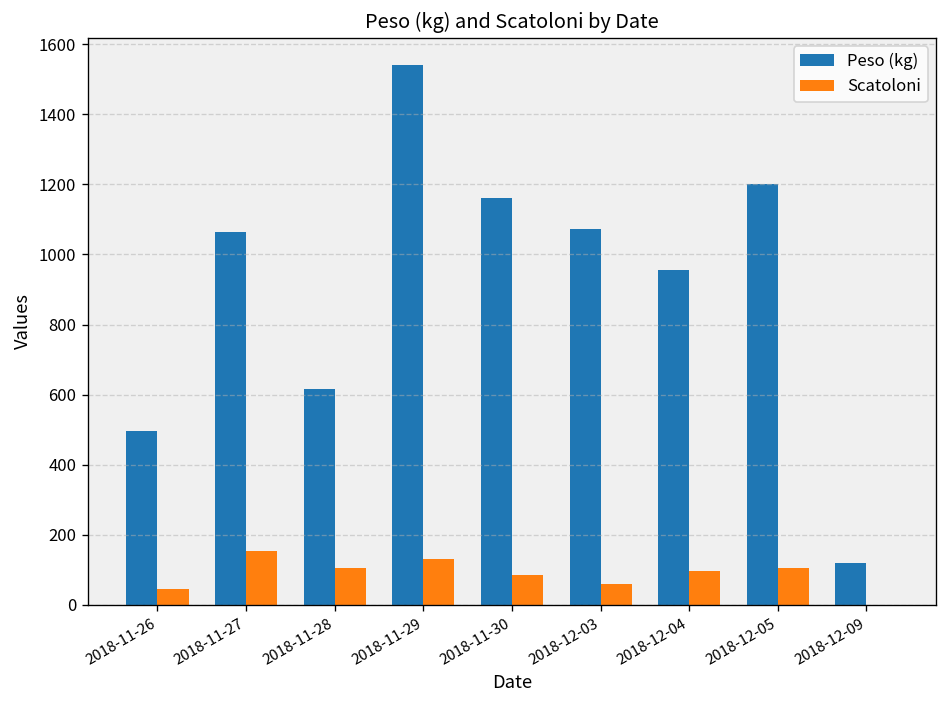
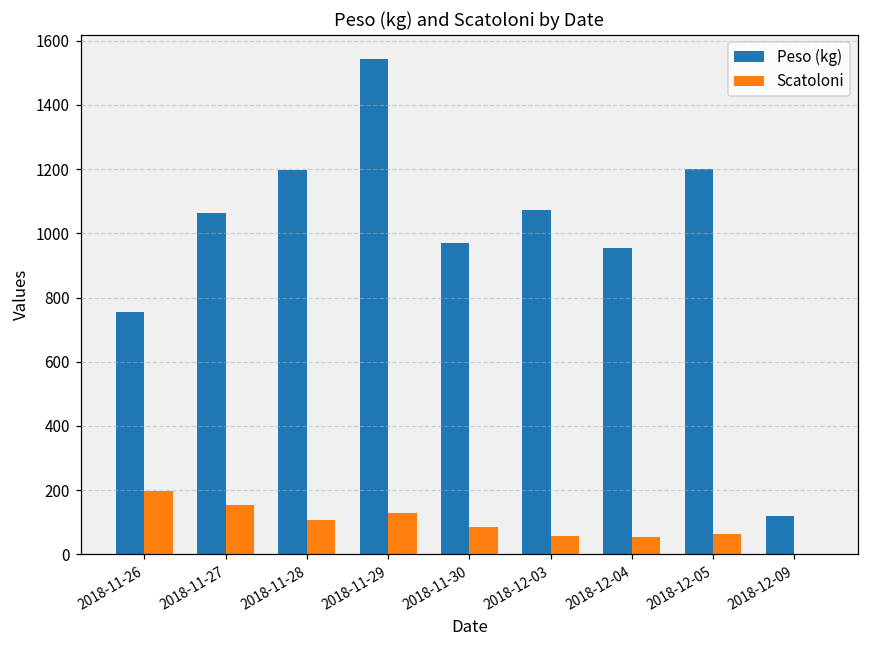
  {
    "Peso (kg)": {
-     "2018-11-26": 500,
+     "2018-11-26": 750,
      "2018-11-27": 1060,
-     "2018-11-28": 620,
+     "2018-11-28": 1200,
      "2018-11-29": 1540,
-     "2018-11-30": 1160,
+     "2018-11-30": 970,
      "2018-12-03": 1070,
      "2018-12-04": 960,
      "2018-12-05": 1200,
      "2018-12-09": 120
    },
    "Scatoloni": {
-     "2018-11-26": 50,
+     "2018-11-26": 200,
      "2018-11-27": 150,
      "2018-11-28": 110,
      "2018-11-29": 130,
      "2018-11-30": 90,
      "2018-12-03": 60,
-     "2018-12-04": 100,
-     "2018-12-05": 110
+     "2018-12-04": 50,
+     "2018-12-05": 60
    }
  }
